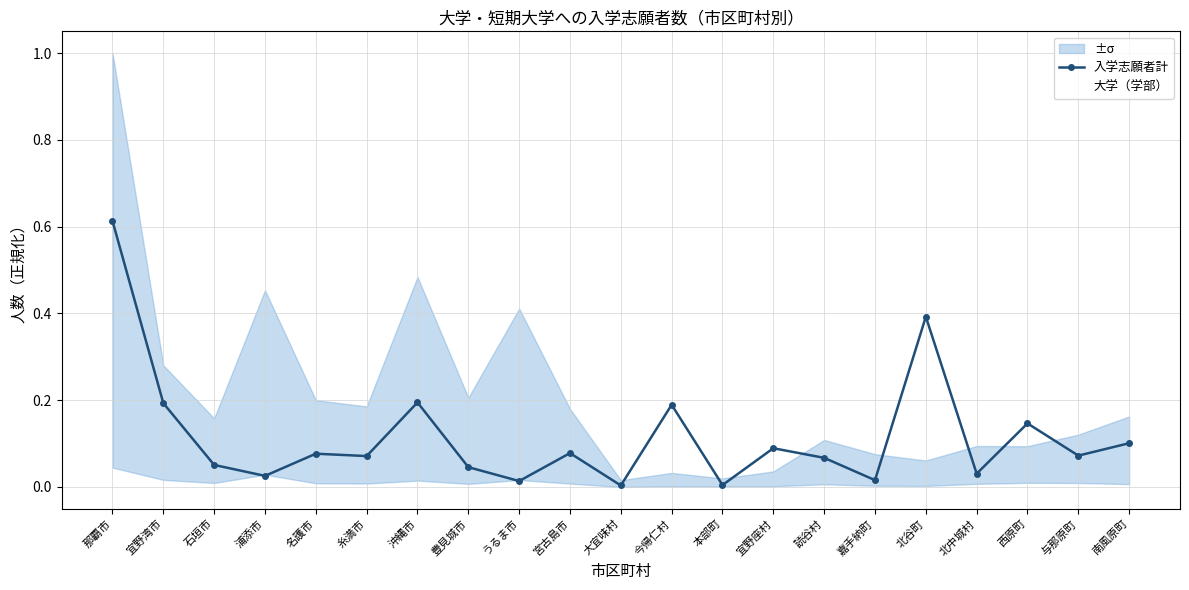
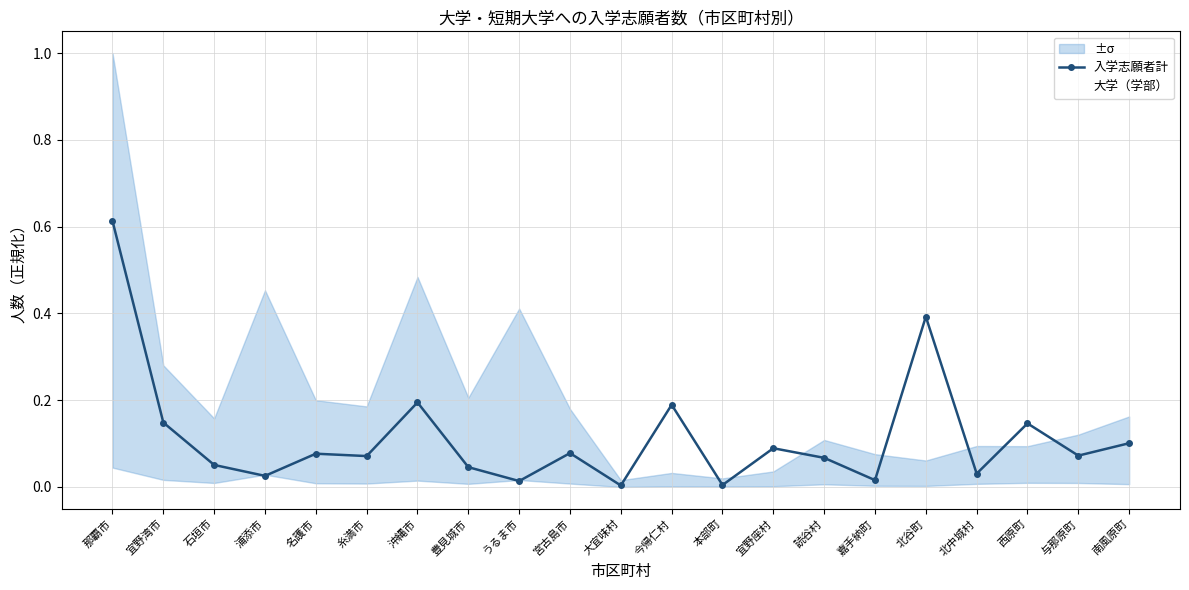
  {
    "入学志願者計": {
      "那覇市": 0.61,
-     "宜野湾市": 0.19,
+     "宜野湾市": 0.15,
      "石垣市": 0.05,
      "浦添市": 0.03,
      "名護市": 0.08,
      "糸満市": 0.07,
      "沖縄市": 0.19,
      "豊見城市": 0.05,
      "うるま市": 0.01,
      "宮古島市": 0.08,
      "今帰仁村": 0.19,
      "宜野座村": 0.09,
      "読谷村": 0.07,
      "北谷町": 0.39,
      "北中城村": 0.03,
      "西原町": 0.15,
      "与那原町": 0.07,
      "南風原町": 0.10
    },
    "±σ": {
      "大宜味村": 0.02
    },
    "大学（学部）": {
      "那覇市": 0.57,
      "宜野湾市": 0.03,
      "石垣市": 0.04,
      "浦添市": 0.19,
      "名護市": 0.07,
      "糸満市": 0.06,
      "沖縄市": 0.07,
      "豊見城市": 0.04,
      "うるま市": 0.23,
      "宮古島市": 0.07,
      "今帰仁村": 0.01,
      "宜野座村": 0.19,
      "読谷村": 0.06,
      "北谷町": 0.04,
      "北中城村": 0.02,
      "西原町": 0.22,
      "与那原町": 0.06,
      "南風原町": 0.09
    }
  }
